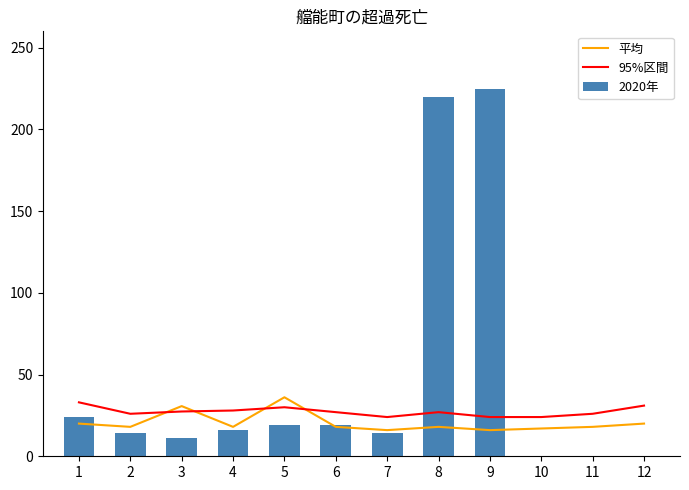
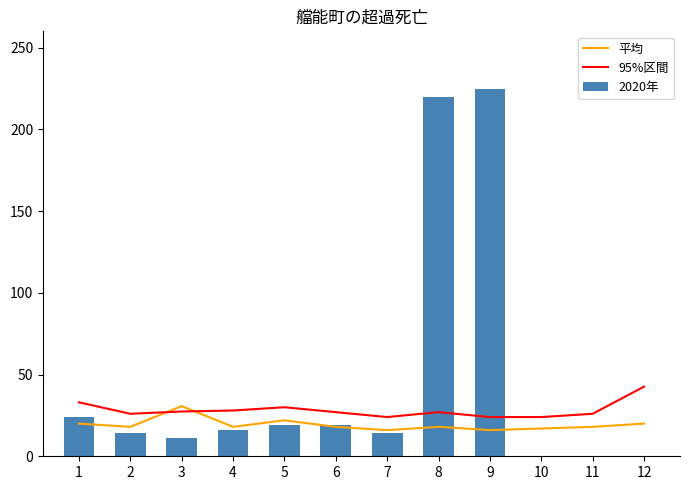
  {
    "平均": {
      "1": 20,
      "2": 18,
      "3": 31,
      "4": 18,
-     "5": 36,
+     "5": 22,
      "6": 18,
      "7": 16,
      "8": 18,
      "9": 16,
      "10": 17,
      "11": 18,
      "12": 20
    },
    "2020年": {
      "1": 24,
      "2": 14,
      "3": 11,
      "4": 16,
      "5": 19,
      "6": 19,
      "7": 14,
      "8": 220,
      "9": 225,
      "10": 0,
      "11": 0,
      "12": 0
    },
    "95%区間": {
      "1": 33,
      "2": 26,
      "3": 27,
      "4": 28,
      "5": 30,
      "6": 27,
      "7": 24,
      "8": 27,
      "9": 24,
      "10": 24,
      "11": 26,
-     "12": 31
+     "12": 43
    }
  }
